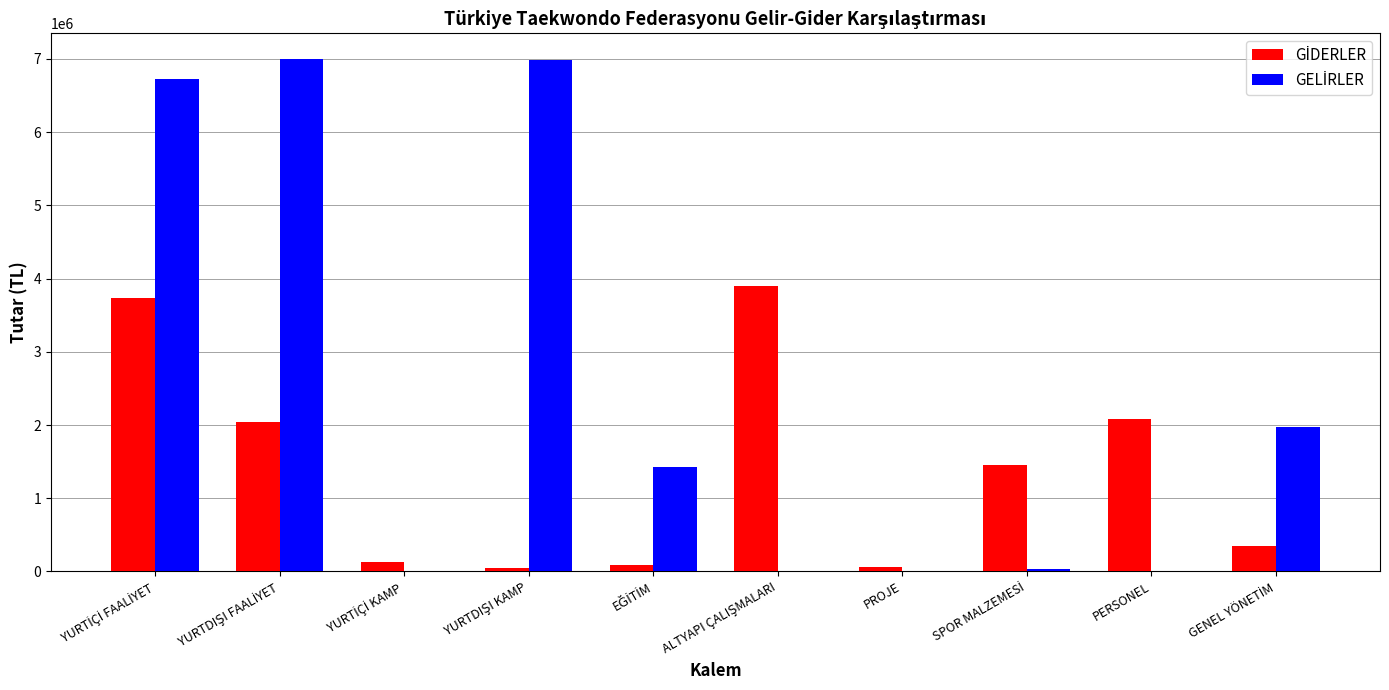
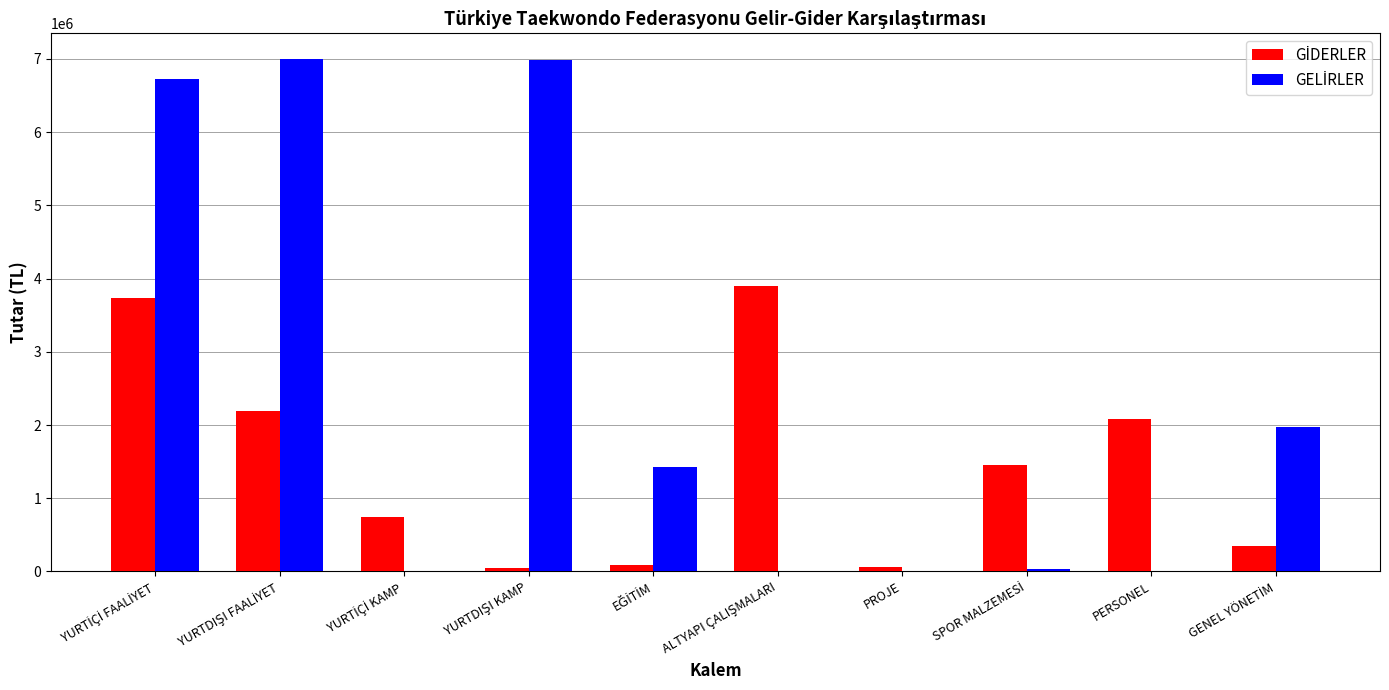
  {
    "GİDERLER": {
      "YURTİÇİ FAALİYET": 3700000,
-     "YURTDIŞI FAALİYET": 2000000,
-     "YURTİÇİ KAMP": 100000,
+     "YURTDIŞI FAALİYET": 2200000,
+     "YURTİÇİ KAMP": 700000,
      "YURTDIŞI KAMP": 0,
      "EĞİTİM": 100000,
      "ALTYAPI ÇALIŞMALARI": 3900000,
      "PROJE": 100000,
      "SPOR MALZEMESİ": 1500000,
      "PERSONEL": 2100000,
      "GENEL YÖNETİM": 400000
    },
    "GELİRLER": {
      "YURTİÇİ FAALİYET": 6700000,
      "YURTDIŞI FAALİYET": 7000000,
      "YURTDIŞI KAMP": 7000000,
      "EĞİTİM": 1400000,
      "GENEL YÖNETİM": 2000000
    }
  }
